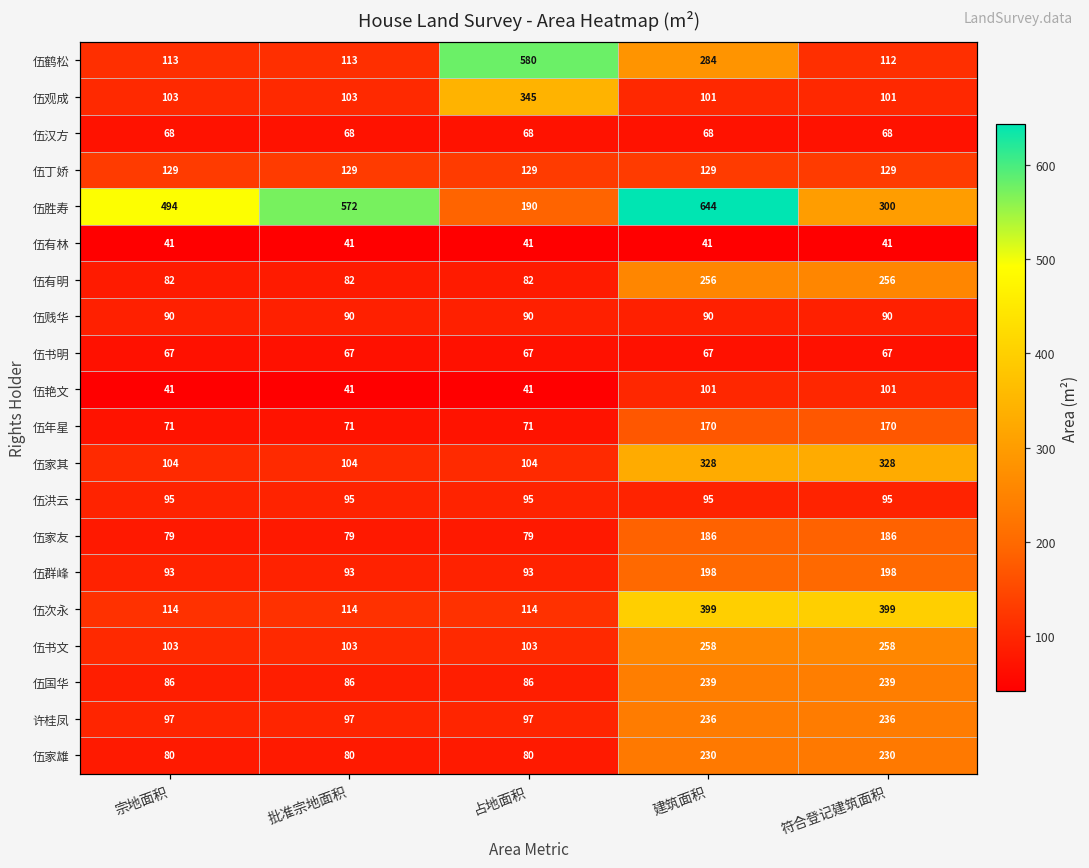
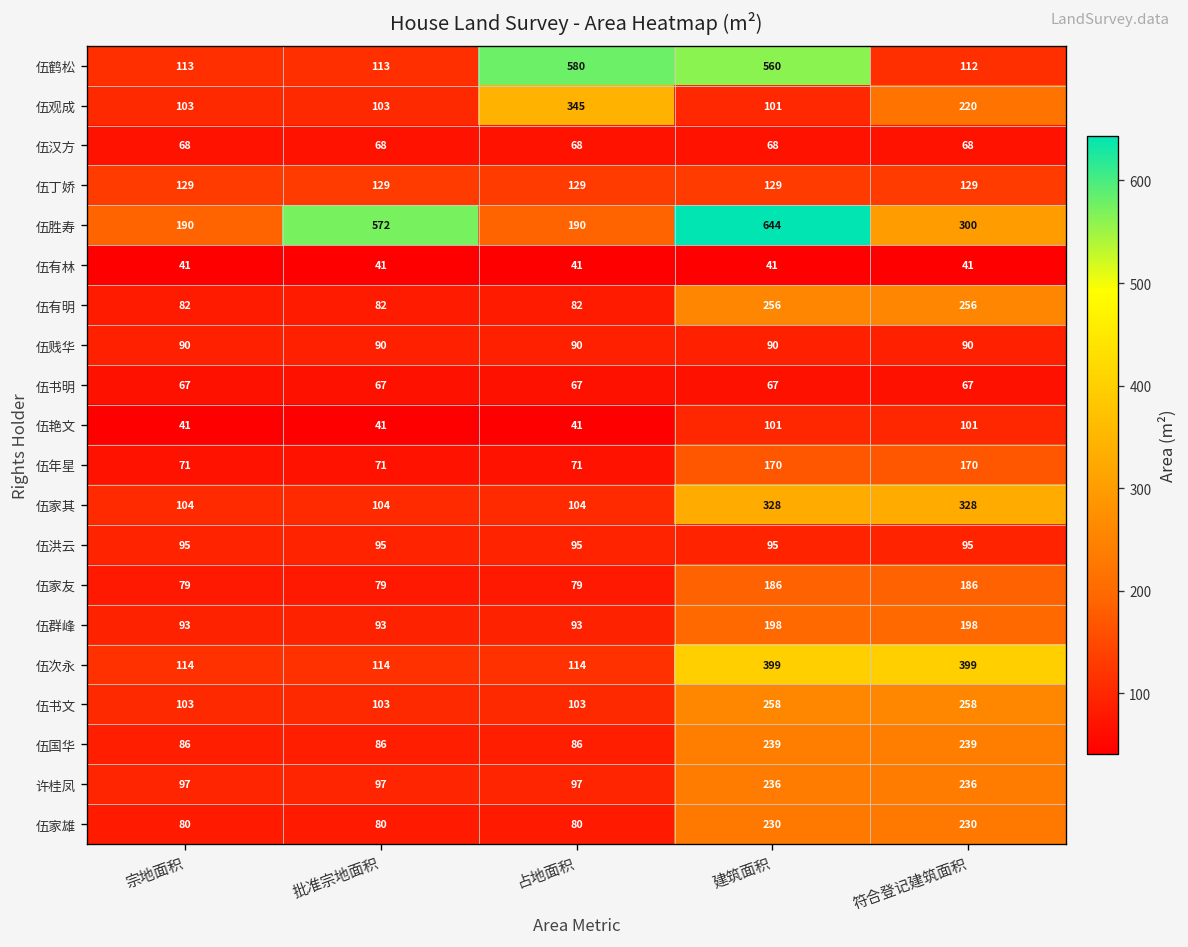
  {
    "伍鹤松": {
      "宗地面积": 113,
      "批准宗地面积": 113,
      "占地面积": 580,
-     "建筑面积": 284,
+     "建筑面积": 560,
      "符合登记建筑面积": 112
    },
    "伍观成": {
      "宗地面积": 103,
      "批准宗地面积": 103,
      "占地面积": 345,
      "建筑面积": 101,
-     "符合登记建筑面积": 101
+     "符合登记建筑面积": 220
    },
    "伍汉方": {
      "宗地面积": 68,
      "批准宗地面积": 68,
      "占地面积": 68,
      "建筑面积": 68,
      "符合登记建筑面积": 68
    },
    "伍丁娇": {
      "宗地面积": 129,
      "批准宗地面积": 129,
      "占地面积": 129,
      "建筑面积": 129,
      "符合登记建筑面积": 129
    },
    "伍胜寿": {
-     "宗地面积": 494,
+     "宗地面积": 190,
      "批准宗地面积": 572,
      "占地面积": 190,
      "建筑面积": 644,
      "符合登记建筑面积": 300
    },
    "伍有林": {
      "宗地面积": 41,
      "批准宗地面积": 41,
      "占地面积": 41,
      "建筑面积": 41,
      "符合登记建筑面积": 41
    },
    "伍有明": {
      "宗地面积": 82,
      "批准宗地面积": 82,
      "占地面积": 82,
      "建筑面积": 256,
      "符合登记建筑面积": 256
    },
    "伍贱华": {
      "宗地面积": 90,
      "批准宗地面积": 90,
      "占地面积": 90,
      "建筑面积": 90,
      "符合登记建筑面积": 90
    },
    "伍书明": {
      "宗地面积": 67,
      "批准宗地面积": 67,
      "占地面积": 67,
      "建筑面积": 67,
      "符合登记建筑面积": 67
    },
    "伍艳文": {
      "宗地面积": 41,
      "批准宗地面积": 41,
      "占地面积": 41,
      "建筑面积": 101,
      "符合登记建筑面积": 101
    },
    "伍年星": {
      "宗地面积": 71,
      "批准宗地面积": 71,
      "占地面积": 71,
      "建筑面积": 170,
      "符合登记建筑面积": 170
    },
    "伍家其": {
      "宗地面积": 104,
      "批准宗地面积": 104,
      "占地面积": 104,
      "建筑面积": 328,
      "符合登记建筑面积": 328
    },
    "伍洪云": {
      "宗地面积": 95,
      "批准宗地面积": 95,
      "占地面积": 95,
      "建筑面积": 95,
      "符合登记建筑面积": 95
    },
    "伍家友": {
      "宗地面积": 79,
      "批准宗地面积": 79,
      "占地面积": 79,
      "建筑面积": 186,
      "符合登记建筑面积": 186
    },
    "伍群峰": {
      "宗地面积": 93,
      "批准宗地面积": 93,
      "占地面积": 93,
      "建筑面积": 198,
      "符合登记建筑面积": 198
    },
    "伍次永": {
      "宗地面积": 114,
      "批准宗地面积": 114,
      "占地面积": 114,
      "建筑面积": 399,
      "符合登记建筑面积": 399
    },
    "伍书文": {
      "宗地面积": 103,
      "批准宗地面积": 103,
      "占地面积": 103,
      "建筑面积": 258,
      "符合登记建筑面积": 258
    },
    "伍国华": {
      "宗地面积": 86,
      "批准宗地面积": 86,
      "占地面积": 86,
      "建筑面积": 239,
      "符合登记建筑面积": 239
    },
    "许桂凤": {
      "宗地面积": 97,
      "批准宗地面积": 97,
      "占地面积": 97,
      "建筑面积": 236,
      "符合登记建筑面积": 236
    },
    "伍家雄": {
      "宗地面积": 80,
      "批准宗地面积": 80,
      "占地面积": 80,
      "建筑面积": 230,
      "符合登记建筑面积": 230
    }
  }
